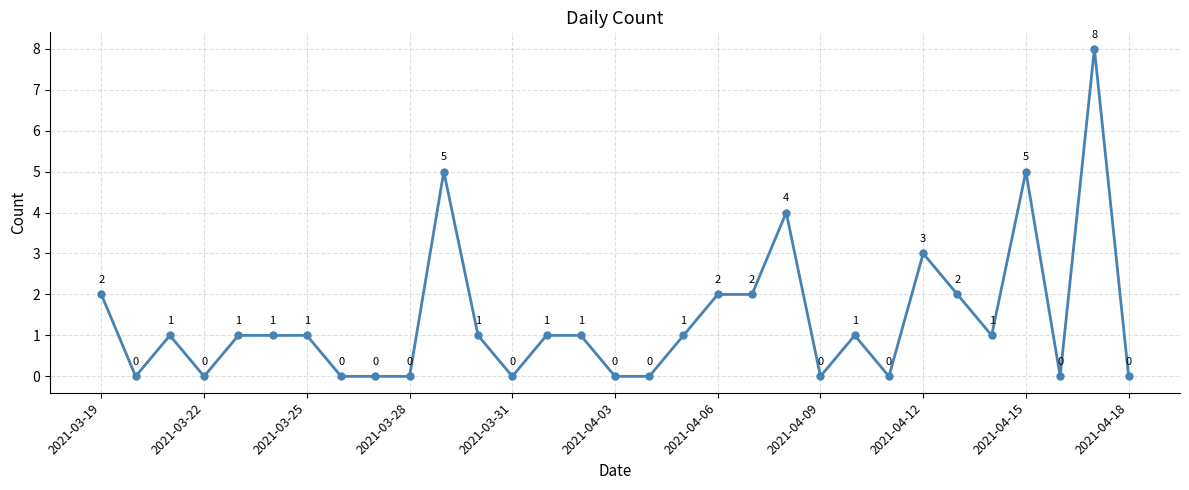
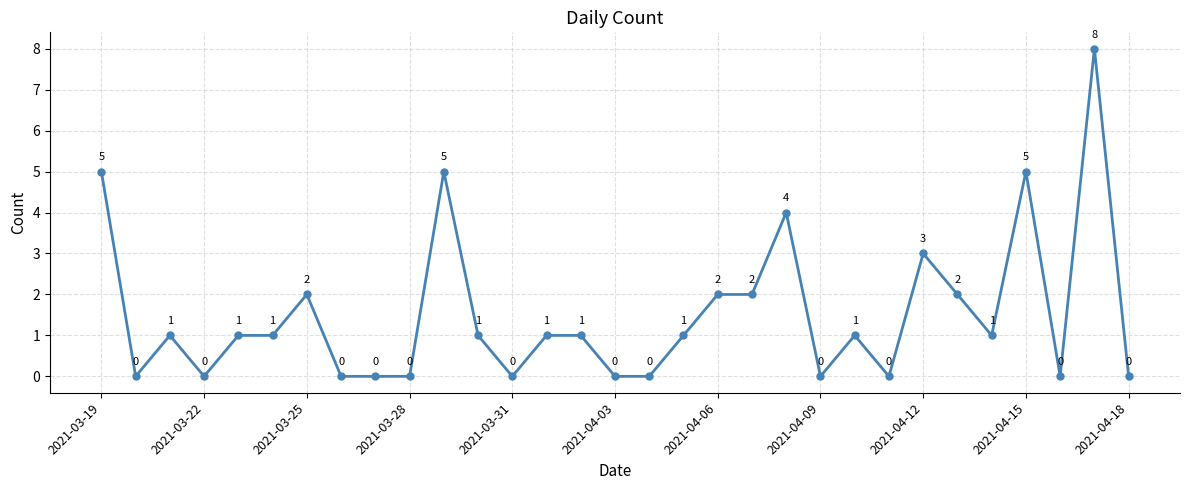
  {
-   "2021-03-19": 2,
+   "2021-03-19": 5,
    "2021-03-22": 0,
-   "2021-03-25": 1,
+   "2021-03-25": 2,
    "2021-03-28": 0,
    "2021-03-31": 0,
    "2021-04-03": 0,
    "2021-04-06": 2,
    "2021-04-09": 0,
    "2021-04-12": 3,
    "2021-04-15": 5,
    "2021-04-18": 0
  }
